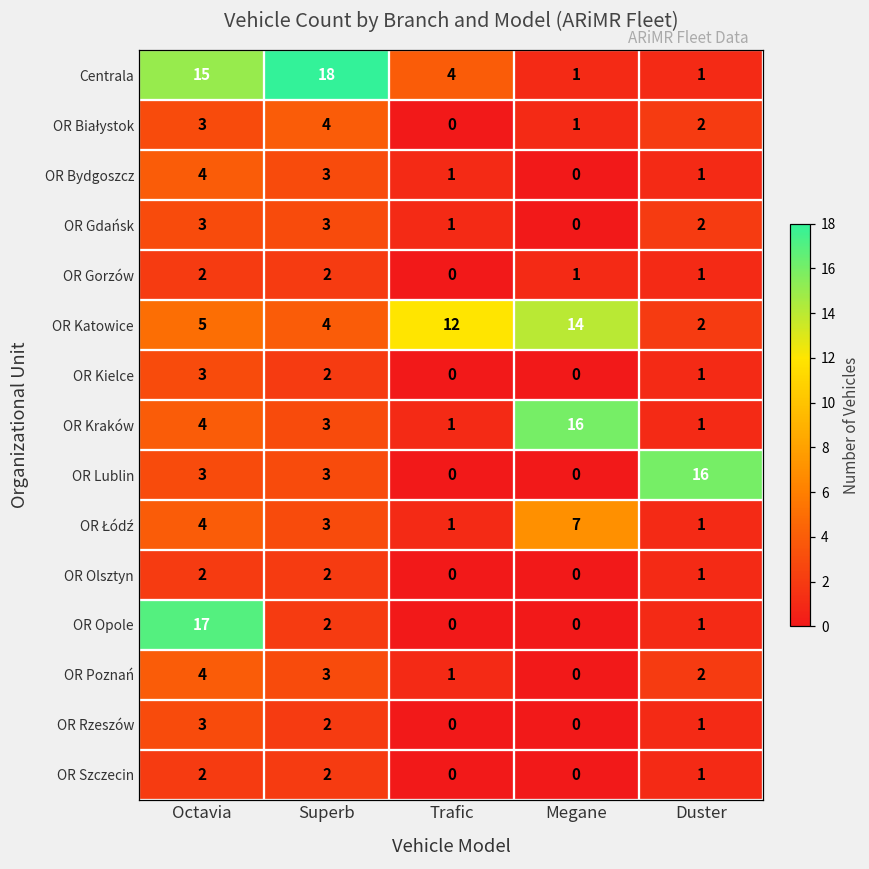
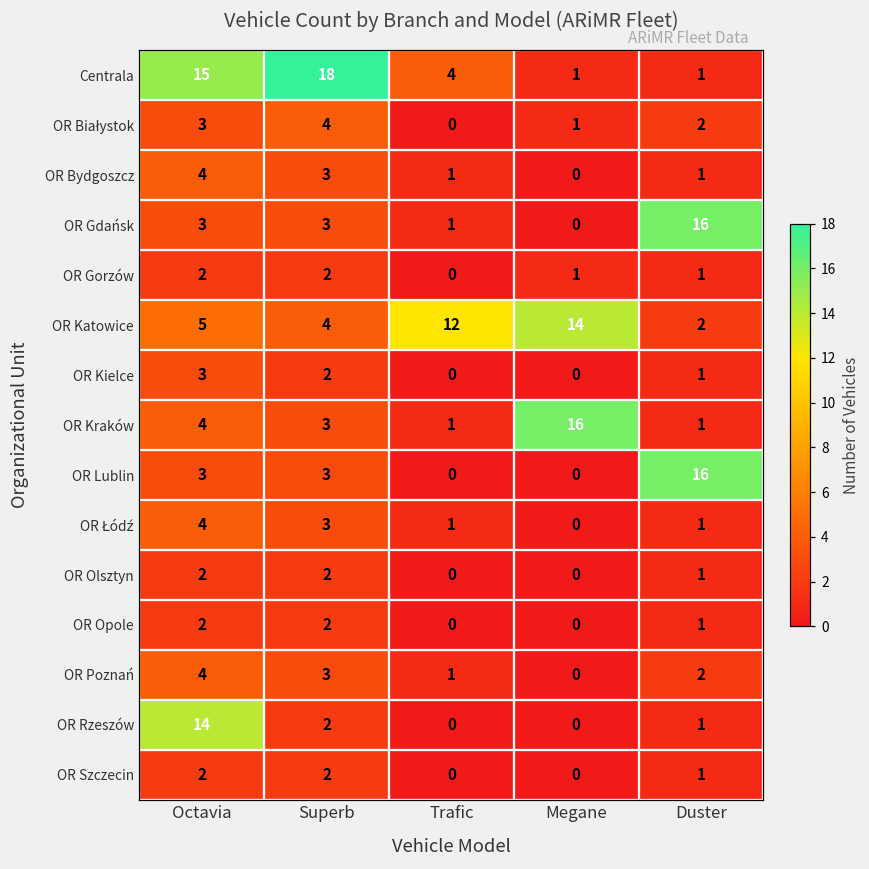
  {
    "Centrala": {
      "Octavia": 15,
      "Superb": 18,
      "Trafic": 4,
      "Megane": 1,
      "Duster": 1
    },
    "OR Białystok": {
      "Octavia": 3,
      "Superb": 4,
      "Trafic": 0,
      "Megane": 1,
      "Duster": 2
    },
    "OR Bydgoszcz": {
      "Octavia": 4,
      "Superb": 3,
      "Trafic": 1,
      "Megane": 0,
      "Duster": 1
    },
    "OR Gdańsk": {
      "Octavia": 3,
      "Superb": 3,
      "Trafic": 1,
      "Megane": 0,
-     "Duster": 2
+     "Duster": 16
    },
    "OR Gorzów": {
      "Octavia": 2,
      "Superb": 2,
      "Trafic": 0,
      "Megane": 1,
      "Duster": 1
    },
    "OR Katowice": {
      "Octavia": 5,
      "Superb": 4,
      "Trafic": 12,
      "Megane": 14,
      "Duster": 2
    },
    "OR Kielce": {
      "Octavia": 3,
      "Superb": 2,
      "Trafic": 0,
      "Megane": 0,
      "Duster": 1
    },
    "OR Kraków": {
      "Octavia": 4,
      "Superb": 3,
      "Trafic": 1,
      "Megane": 16,
      "Duster": 1
    },
    "OR Lublin": {
      "Octavia": 3,
      "Superb": 3,
      "Trafic": 0,
      "Megane": 0,
      "Duster": 16
    },
    "OR Łódź": {
      "Octavia": 4,
      "Superb": 3,
      "Trafic": 1,
-     "Megane": 7,
+     "Megane": 0,
      "Duster": 1
    },
    "OR Olsztyn": {
      "Octavia": 2,
      "Superb": 2,
      "Trafic": 0,
      "Megane": 0,
      "Duster": 1
    },
    "OR Opole": {
-     "Octavia": 17,
+     "Octavia": 2,
      "Superb": 2,
      "Trafic": 0,
      "Megane": 0,
      "Duster": 1
    },
    "OR Poznań": {
      "Octavia": 4,
      "Superb": 3,
      "Trafic": 1,
      "Megane": 0,
      "Duster": 2
    },
    "OR Rzeszów": {
-     "Octavia": 3,
+     "Octavia": 14,
      "Superb": 2,
      "Trafic": 0,
      "Megane": 0,
      "Duster": 1
    },
    "OR Szczecin": {
      "Octavia": 2,
      "Superb": 2,
      "Trafic": 0,
      "Megane": 0,
      "Duster": 1
    }
  }
